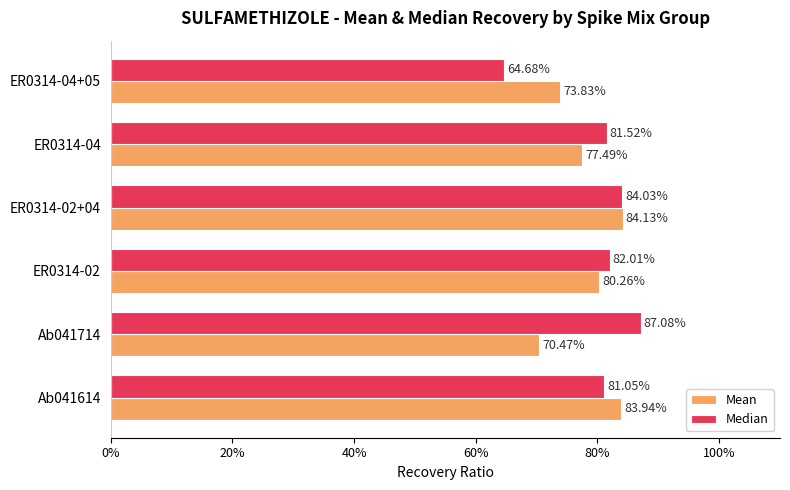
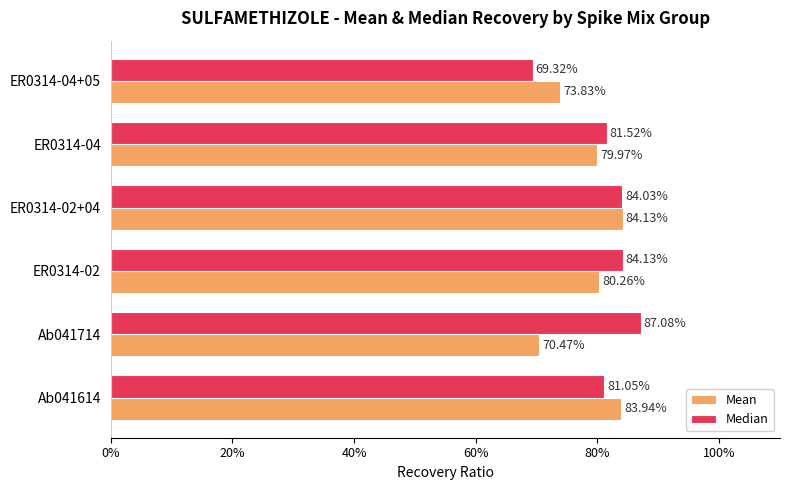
  {
    "Mean": {
      "ER0314-04+05": "73.83%",
-     "ER0314-04": "77.49%",
+     "ER0314-04": "79.97%",
      "ER0314-02+04": "84.13%",
      "ER0314-02": "80.26%",
      "Ab041714": "70.47%",
      "Ab041614": "83.94%"
    },
    "Median": {
-     "ER0314-04+05": "64.68%",
+     "ER0314-04+05": "69.32%",
      "ER0314-04": "81.52%",
      "ER0314-02+04": "84.03%",
-     "ER0314-02": "82.01%",
+     "ER0314-02": "84.13%",
      "Ab041714": "87.08%",
      "Ab041614": "81.05%"
    }
  }
